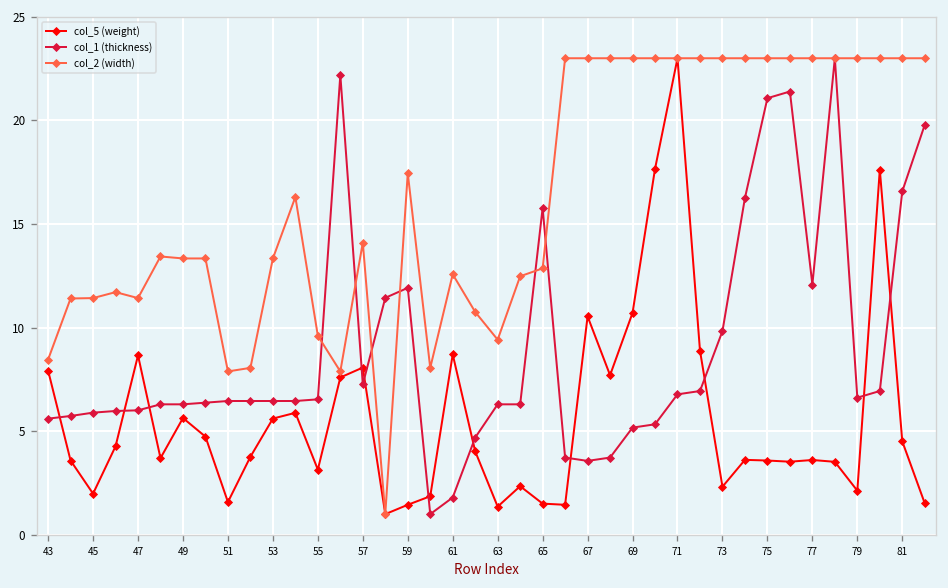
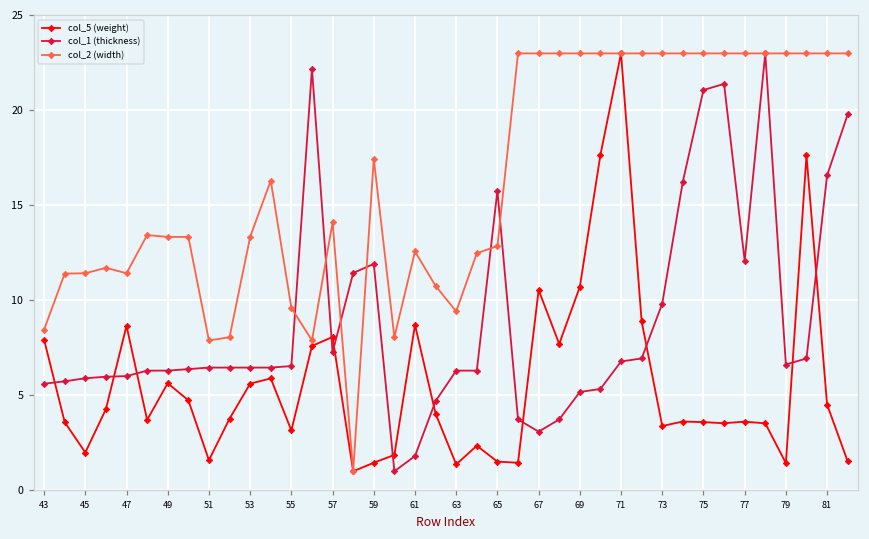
  {
    "col_5 (weight)": {
      "43": 7.9,
      "45": 2.0,
      "47": 8.7,
      "49": 5.6,
      "51": 1.6,
      "53": 5.6,
      "55": 3.1,
      "57": 8.1,
      "59": 1.5,
      "61": 8.7,
      "63": 1.4,
      "65": 1.5,
      "67": 10.5,
      "69": 10.7,
-     "73": 2.3,
+     "73": 3.4,
      "75": 3.6,
      "77": 3.6,
-     "79": 2.1,
+     "79": 1.4,
      "81": 4.5
    },
    "col_1 (thickness)": {
      "43": 5.6,
      "45": 5.9,
      "47": 6.0,
      "49": 6.3,
      "51": 6.5,
      "53": 6.5,
      "55": 6.5,
      "57": 7.3,
      "59": 11.9,
      "61": 1.8,
      "63": 6.3,
      "65": 15.8,
-     "67": 3.6,
+     "67": 3.1,
      "69": 5.2,
      "71": 6.8,
      "73": 9.8,
      "75": 21.1,
      "77": 12.1,
      "79": 6.6,
      "81": 16.6
    },
    "col_2 (width)": {
      "43": 8.5,
      "45": 11.4,
      "47": 11.4,
      "49": 13.3,
      "51": 7.9,
      "53": 13.3,
      "55": 9.6,
      "57": 14.1,
      "59": 17.5,
      "61": 12.6,
      "63": 9.4,
      "65": 12.9,
      "67": 23.0,
      "69": 23.0,
      "73": 23.0,
      "75": 23.0,
      "77": 23.0,
      "79": 23.0,
      "81": 23.0
    }
  }
